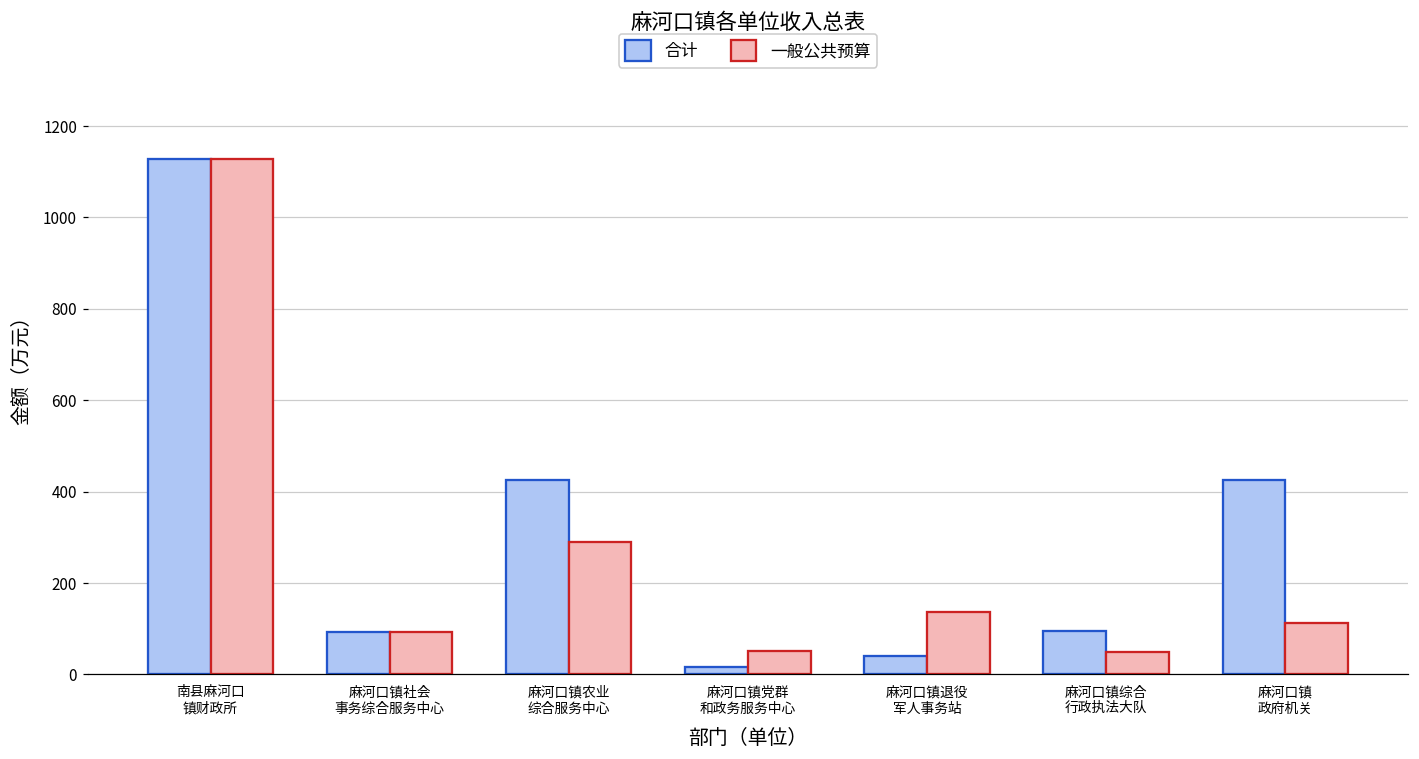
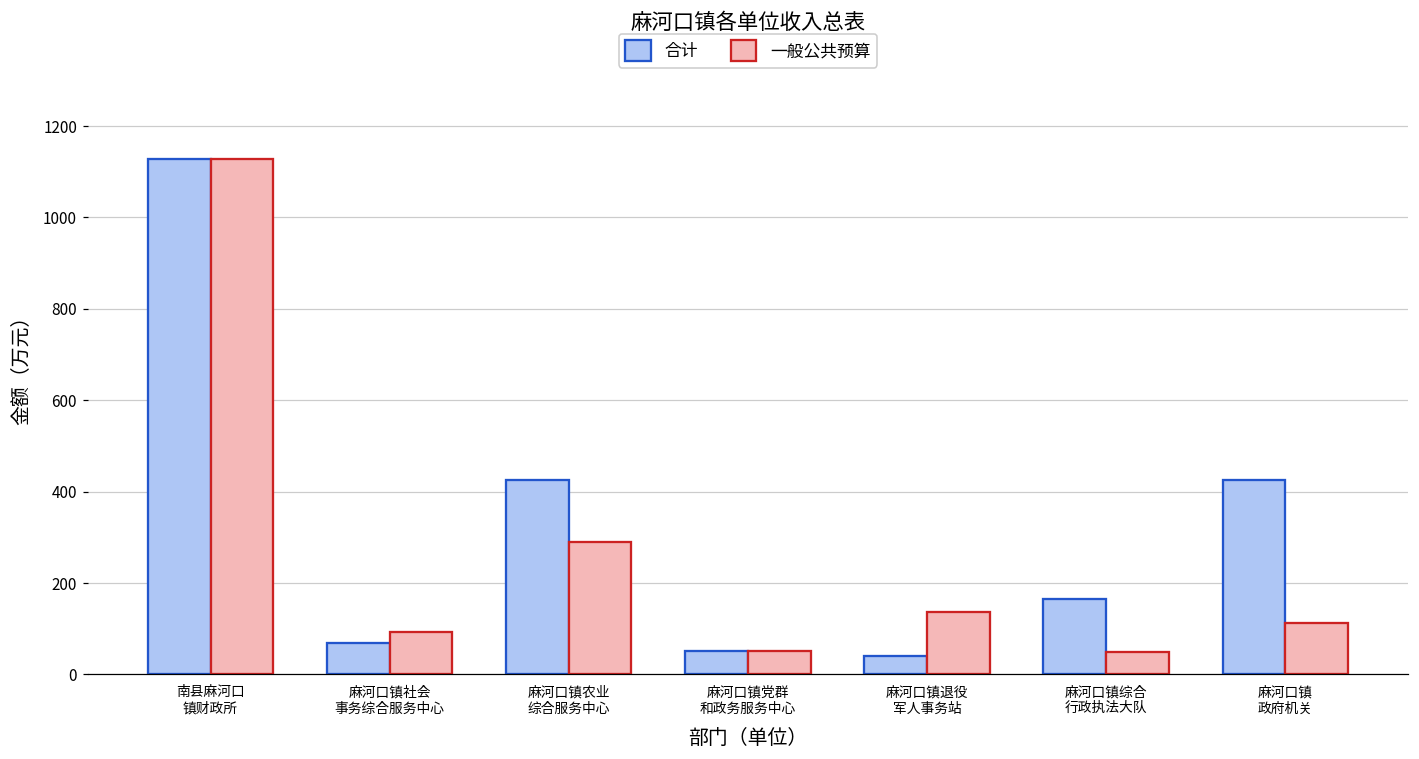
  {
    "合计": {
      "南县麻河口 镇财政所": 1130,
-     "麻河口镇社会 事务综合服务中心": 90,
+     "麻河口镇社会 事务综合服务中心": 70,
      "麻河口镇农业 综合服务中心": 430,
-     "麻河口镇党群 和政务服务中心": 20,
+     "麻河口镇党群 和政务服务中心": 50,
      "麻河口镇退役 军人事务站": 40,
-     "麻河口镇综合 行政执法大队": 100,
+     "麻河口镇综合 行政执法大队": 160,
      "麻河口镇 政府机关": 430
    },
    "一般公共预算": {
      "南县麻河口 镇财政所": 1130,
      "麻河口镇社会 事务综合服务中心": 90,
      "麻河口镇农业 综合服务中心": 290,
      "麻河口镇党群 和政务服务中心": 50,
      "麻河口镇退役 军人事务站": 140,
      "麻河口镇综合 行政执法大队": 50,
      "麻河口镇 政府机关": 110
    }
  }
